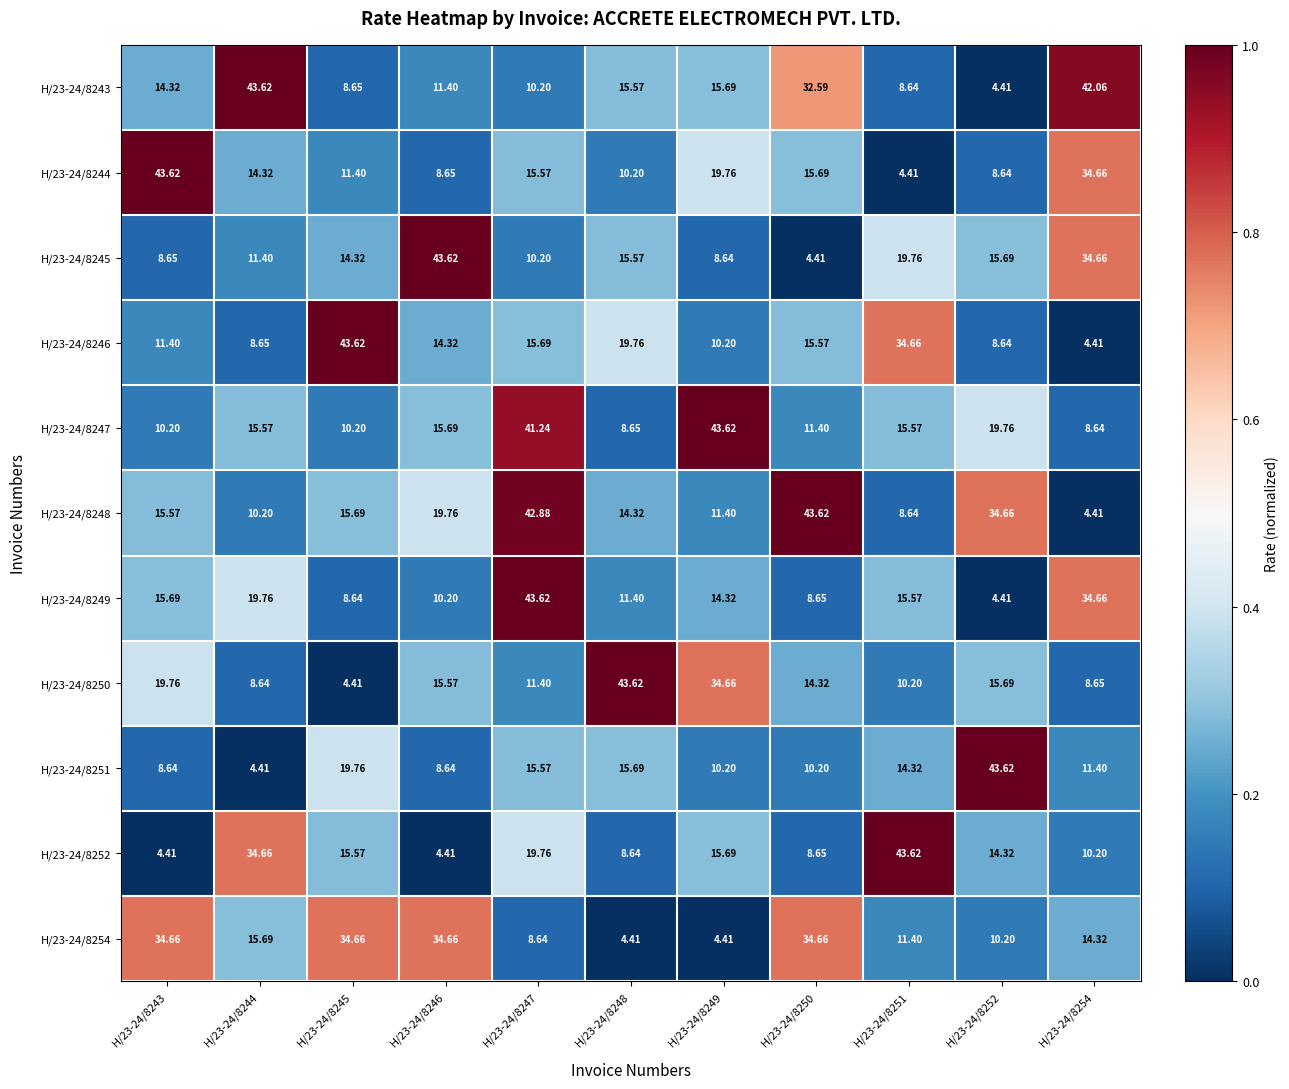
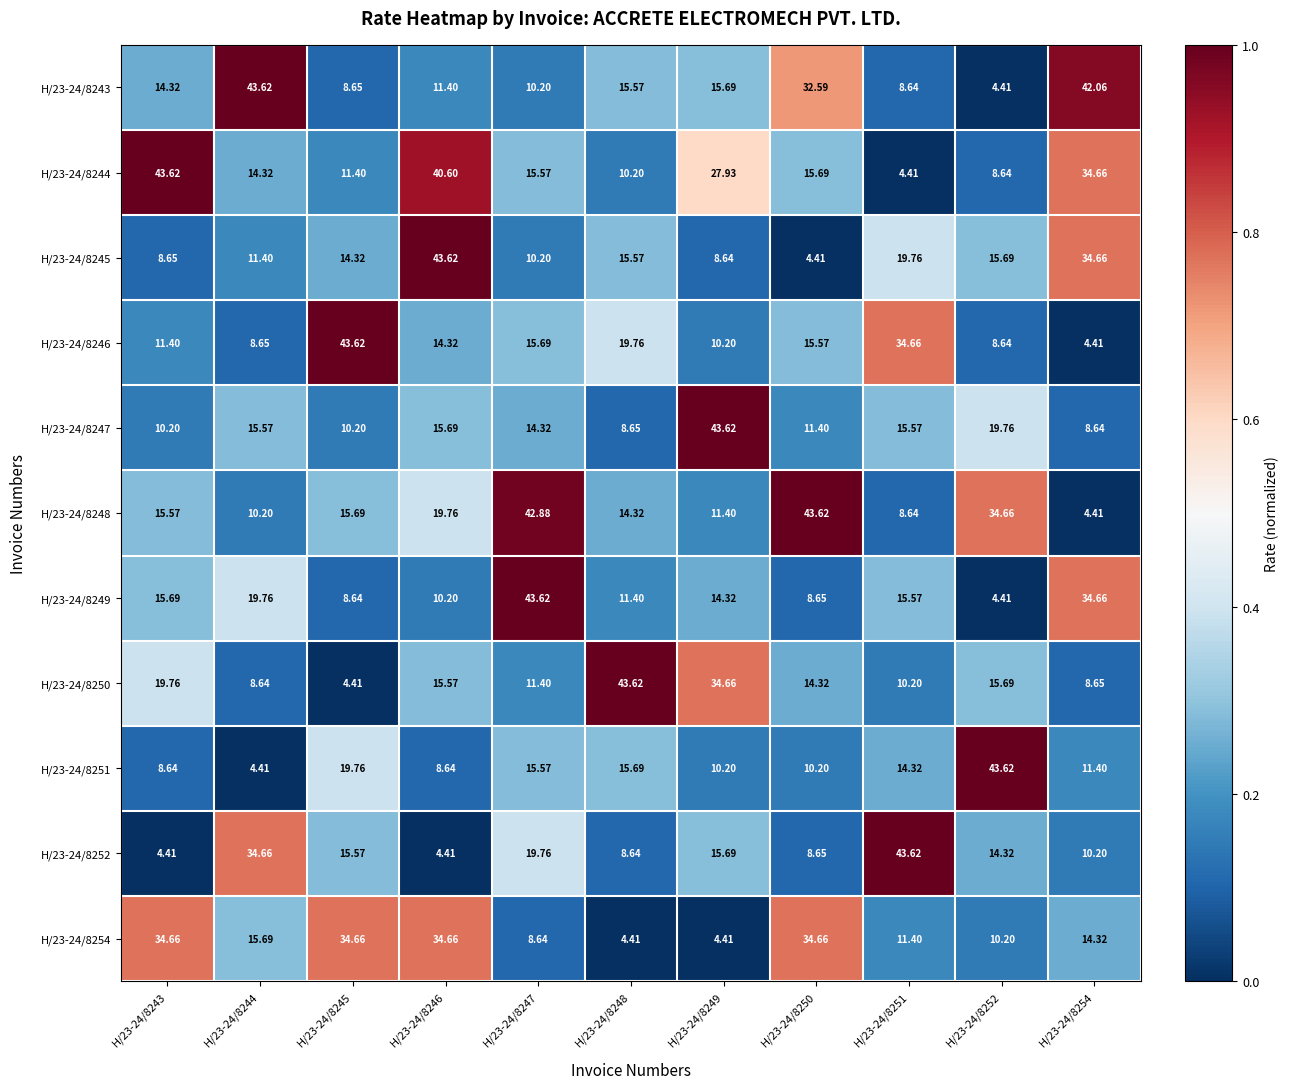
  {
    "H/23-24/8243": {
      "H/23-24/8243": 14.32,
      "H/23-24/8244": 43.62,
      "H/23-24/8245": 8.65,
      "H/23-24/8246": 11.40,
      "H/23-24/8247": 10.20,
      "H/23-24/8248": 15.57,
      "H/23-24/8249": 15.69,
      "H/23-24/8250": 32.59,
      "H/23-24/8251": 8.64,
      "H/23-24/8252": 4.41,
      "H/23-24/8254": 42.06
    },
    "H/23-24/8244": {
      "H/23-24/8243": 43.62,
      "H/23-24/8244": 14.32,
      "H/23-24/8245": 11.40,
-     "H/23-24/8246": 8.65,
+     "H/23-24/8246": 40.60,
      "H/23-24/8247": 15.57,
      "H/23-24/8248": 10.20,
-     "H/23-24/8249": 19.76,
+     "H/23-24/8249": 27.93,
      "H/23-24/8250": 15.69,
      "H/23-24/8251": 4.41,
      "H/23-24/8252": 8.64,
      "H/23-24/8254": 34.66
    },
    "H/23-24/8245": {
      "H/23-24/8243": 8.65,
      "H/23-24/8244": 11.40,
      "H/23-24/8245": 14.32,
      "H/23-24/8246": 43.62,
      "H/23-24/8247": 10.20,
      "H/23-24/8248": 15.57,
      "H/23-24/8249": 8.64,
      "H/23-24/8250": 4.41,
      "H/23-24/8251": 19.76,
      "H/23-24/8252": 15.69,
      "H/23-24/8254": 34.66
    },
    "H/23-24/8246": {
      "H/23-24/8243": 11.40,
      "H/23-24/8244": 8.65,
      "H/23-24/8245": 43.62,
      "H/23-24/8246": 14.32,
      "H/23-24/8247": 15.69,
      "H/23-24/8248": 19.76,
      "H/23-24/8249": 10.20,
      "H/23-24/8250": 15.57,
      "H/23-24/8251": 34.66,
      "H/23-24/8252": 8.64,
      "H/23-24/8254": 4.41
    },
    "H/23-24/8247": {
      "H/23-24/8243": 10.20,
      "H/23-24/8244": 15.57,
      "H/23-24/8245": 10.20,
      "H/23-24/8246": 15.69,
-     "H/23-24/8247": 41.24,
+     "H/23-24/8247": 14.32,
      "H/23-24/8248": 8.65,
      "H/23-24/8249": 43.62,
      "H/23-24/8250": 11.40,
      "H/23-24/8251": 15.57,
      "H/23-24/8252": 19.76,
      "H/23-24/8254": 8.64
    },
    "H/23-24/8248": {
      "H/23-24/8243": 15.57,
      "H/23-24/8244": 10.20,
      "H/23-24/8245": 15.69,
      "H/23-24/8246": 19.76,
      "H/23-24/8247": 42.88,
      "H/23-24/8248": 14.32,
      "H/23-24/8249": 11.40,
      "H/23-24/8250": 43.62,
      "H/23-24/8251": 8.64,
      "H/23-24/8252": 34.66,
      "H/23-24/8254": 4.41
    },
    "H/23-24/8249": {
      "H/23-24/8243": 15.69,
      "H/23-24/8244": 19.76,
      "H/23-24/8245": 8.64,
      "H/23-24/8246": 10.20,
      "H/23-24/8247": 43.62,
      "H/23-24/8248": 11.40,
      "H/23-24/8249": 14.32,
      "H/23-24/8250": 8.65,
      "H/23-24/8251": 15.57,
      "H/23-24/8252": 4.41,
      "H/23-24/8254": 34.66
    },
    "H/23-24/8250": {
      "H/23-24/8243": 19.76,
      "H/23-24/8244": 8.64,
      "H/23-24/8245": 4.41,
      "H/23-24/8246": 15.57,
      "H/23-24/8247": 11.40,
      "H/23-24/8248": 43.62,
      "H/23-24/8249": 34.66,
      "H/23-24/8250": 14.32,
      "H/23-24/8251": 10.20,
      "H/23-24/8252": 15.69,
      "H/23-24/8254": 8.65
    },
    "H/23-24/8251": {
      "H/23-24/8243": 8.64,
      "H/23-24/8244": 4.41,
      "H/23-24/8245": 19.76,
      "H/23-24/8246": 8.64,
      "H/23-24/8247": 15.57,
      "H/23-24/8248": 15.69,
      "H/23-24/8249": 10.20,
      "H/23-24/8250": 10.20,
      "H/23-24/8251": 14.32,
      "H/23-24/8252": 43.62,
      "H/23-24/8254": 11.40
    },
    "H/23-24/8252": {
      "H/23-24/8243": 4.41,
      "H/23-24/8244": 34.66,
      "H/23-24/8245": 15.57,
      "H/23-24/8246": 4.41,
      "H/23-24/8247": 19.76,
      "H/23-24/8248": 8.64,
      "H/23-24/8249": 15.69,
      "H/23-24/8250": 8.65,
      "H/23-24/8251": 43.62,
      "H/23-24/8252": 14.32,
      "H/23-24/8254": 10.20
    },
    "H/23-24/8254": {
      "H/23-24/8243": 34.66,
      "H/23-24/8244": 15.69,
      "H/23-24/8245": 34.66,
      "H/23-24/8246": 34.66,
      "H/23-24/8247": 8.64,
      "H/23-24/8248": 4.41,
      "H/23-24/8249": 4.41,
      "H/23-24/8250": 34.66,
      "H/23-24/8251": 11.40,
      "H/23-24/8252": 10.20,
      "H/23-24/8254": 14.32
    }
  }
